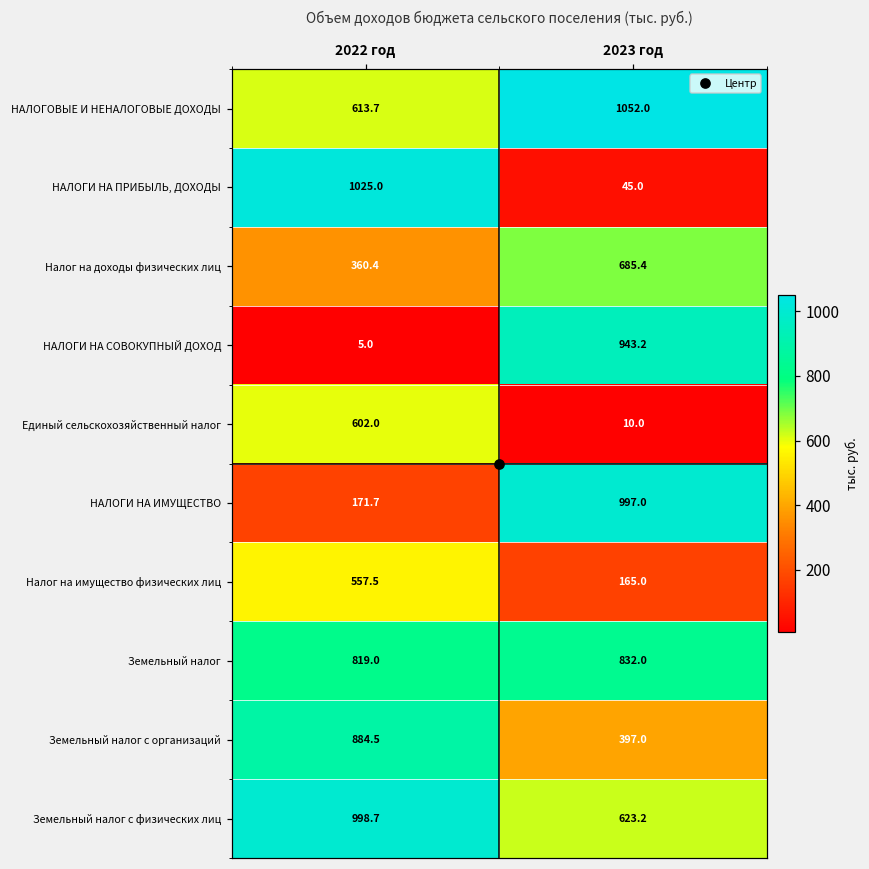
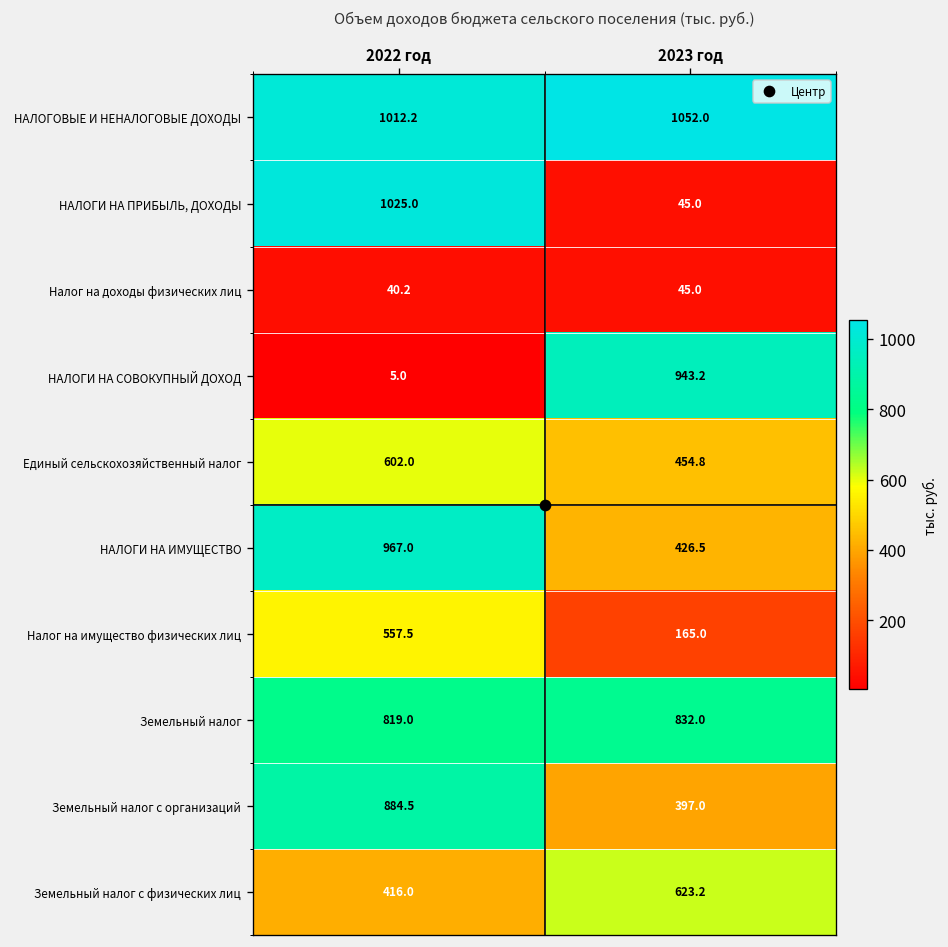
  {
    "НАЛОГОВЫЕ И НЕНАЛОГОВЫЕ ДОХОДЫ": {
-     "2022 год": 613.7,
+     "2022 год": 1012.2,
      "2023 год": 1052.0
    },
    "НАЛОГИ НА ПРИБЫЛЬ, ДОХОДЫ": {
      "2022 год": 1025.0,
      "2023 год": 45.0
    },
    "Налог на доходы физических лиц": {
-     "2022 год": 360.4,
-     "2023 год": 685.4
+     "2022 год": 40.2,
+     "2023 год": 45.0
    },
    "НАЛОГИ НА СОВОКУПНЫЙ ДОХОД": {
      "2022 год": 5.0,
      "2023 год": 943.2
    },
    "Единый сельскохозяйственный налог": {
      "2022 год": 602.0,
-     "2023 год": 10.0
+     "2023 год": 454.8
    },
    "НАЛОГИ НА ИМУЩЕСТВО": {
-     "2022 год": 171.7,
-     "2023 год": 997.0
+     "2022 год": 967.0,
+     "2023 год": 426.5
    },
    "Налог на имущество физических лиц": {
      "2022 год": 557.5,
      "2023 год": 165.0
    },
    "Земельный налог": {
      "2022 год": 819.0,
      "2023 год": 832.0
    },
    "Земельный налог с организаций": {
      "2022 год": 884.5,
      "2023 год": 397.0
    },
    "Земельный налог с физических лиц": {
-     "2022 год": 998.7,
+     "2022 год": 416.0,
      "2023 год": 623.2
    }
  }
